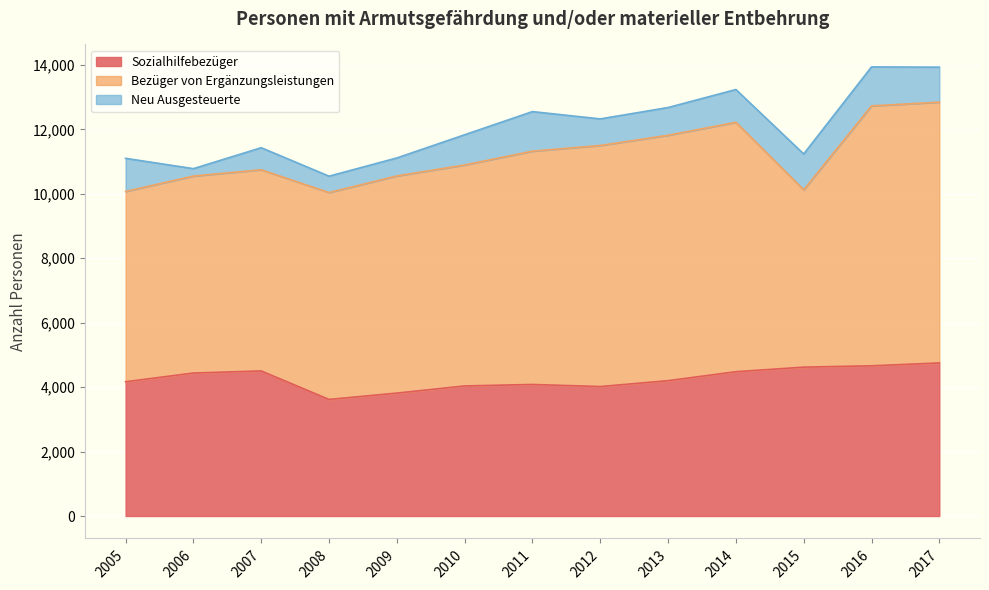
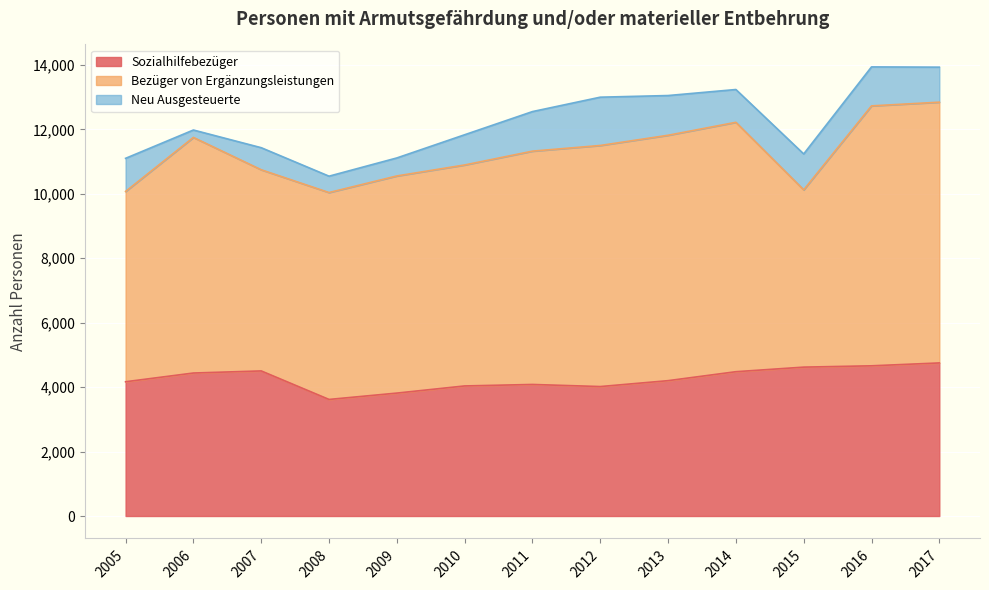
  {
    "Sozialhilfebezüger": {
      "2005": "4,200",
      "2006": "4,400",
      "2007": "4,500",
      "2008": "3,600",
      "2009": "3,800",
      "2010": "4,000",
      "2011": "4,100",
      "2012": "4,000",
      "2013": "4,200",
      "2014": "4,500",
      "2015": "4,600",
      "2016": "4,700",
      "2017": "4,800"
    },
    "Bezüger von Ergänzungsleistungen": {
      "2005": "5,900",
-     "2006": "6,100",
+     "2006": "7,300",
      "2007": "6,200",
      "2008": "6,400",
      "2009": "6,700",
      "2010": "6,900",
      "2011": "7,200",
      "2012": "7,500",
      "2013": "7,600",
      "2014": "7,700",
      "2015": "5,500",
      "2016": "8,100",
      "2017": "8,100"
    },
    "Neu Ausgesteuerte": {
      "2005": "1,000",
      "2006": "200",
      "2007": "700",
      "2008": "500",
      "2009": "600",
      "2010": "900",
      "2011": "1,200",
-     "2012": "800",
-     "2013": "900",
+     "2012": "1,500",
+     "2013": "1,200",
      "2014": "1,000",
      "2015": "1,100",
      "2016": "1,200",
      "2017": "1,100"
    }
  }
